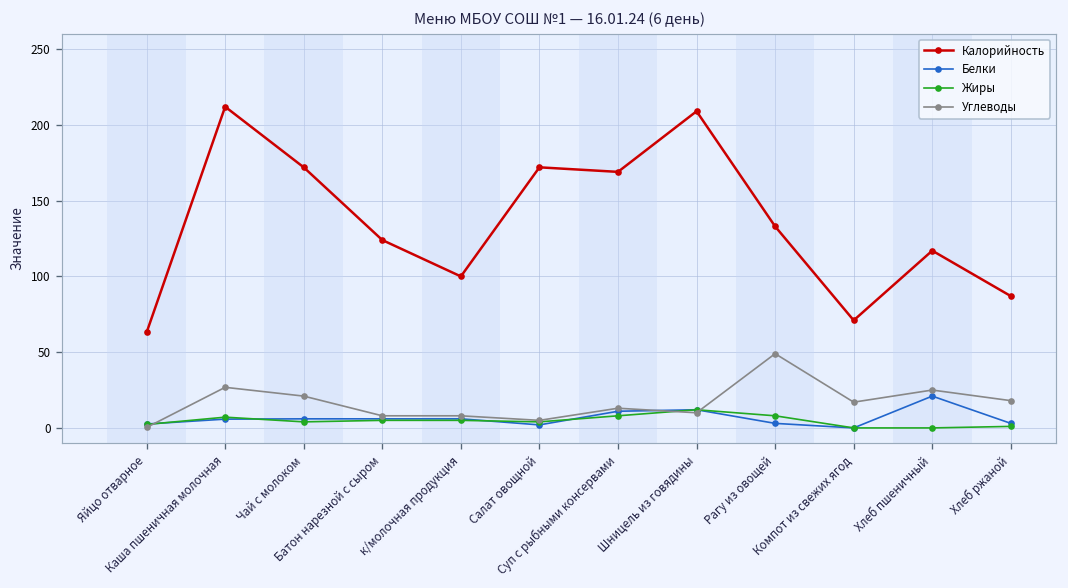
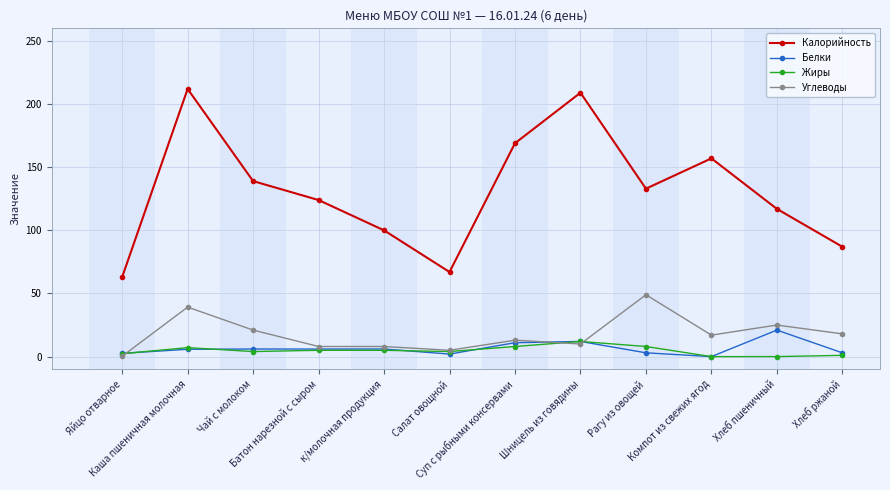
  {
    "Калорийность": {
      "Яйцо отварное": 63,
      "Каша пшеничная молочная": 212,
-     "Чай с молоком": 172,
+     "Чай с молоком": 139,
      "Батон нарезной с сыром": 124,
      "к/молочная продукция": 100,
-     "Салат овощной": 172,
+     "Салат овощной": 67,
      "Суп с рыбными консервами": 169,
      "Шницель из говядины": 209,
      "Рагу из овощей": 133,
-     "Компот из свежих ягод": 71,
+     "Компот из свежих ягод": 157,
      "Хлеб пшеничный": 117,
      "Хлеб ржаной": 87
    },
    "Белки": {
      "Чай с молоком": 6,
      "Рагу из овощей": 3,
      "Хлеб пшеничный": 21
    },
    "Жиры": {
      "Чай с молоком": 4,
      "Суп с рыбными консервами": 8,
      "Рагу из овощей": 8,
      "Хлеб пшеничный": 0
    },
    "Углеводы": {
-     "Каша пшеничная молочная": 27,
+     "Каша пшеничная молочная": 39,
      "Чай с молоком": 21,
      "Рагу из овощей": 49,
      "Компот из свежих ягод": 17,
      "Хлеб пшеничный": 25,
      "Хлеб ржаной": 18
    }
  }
